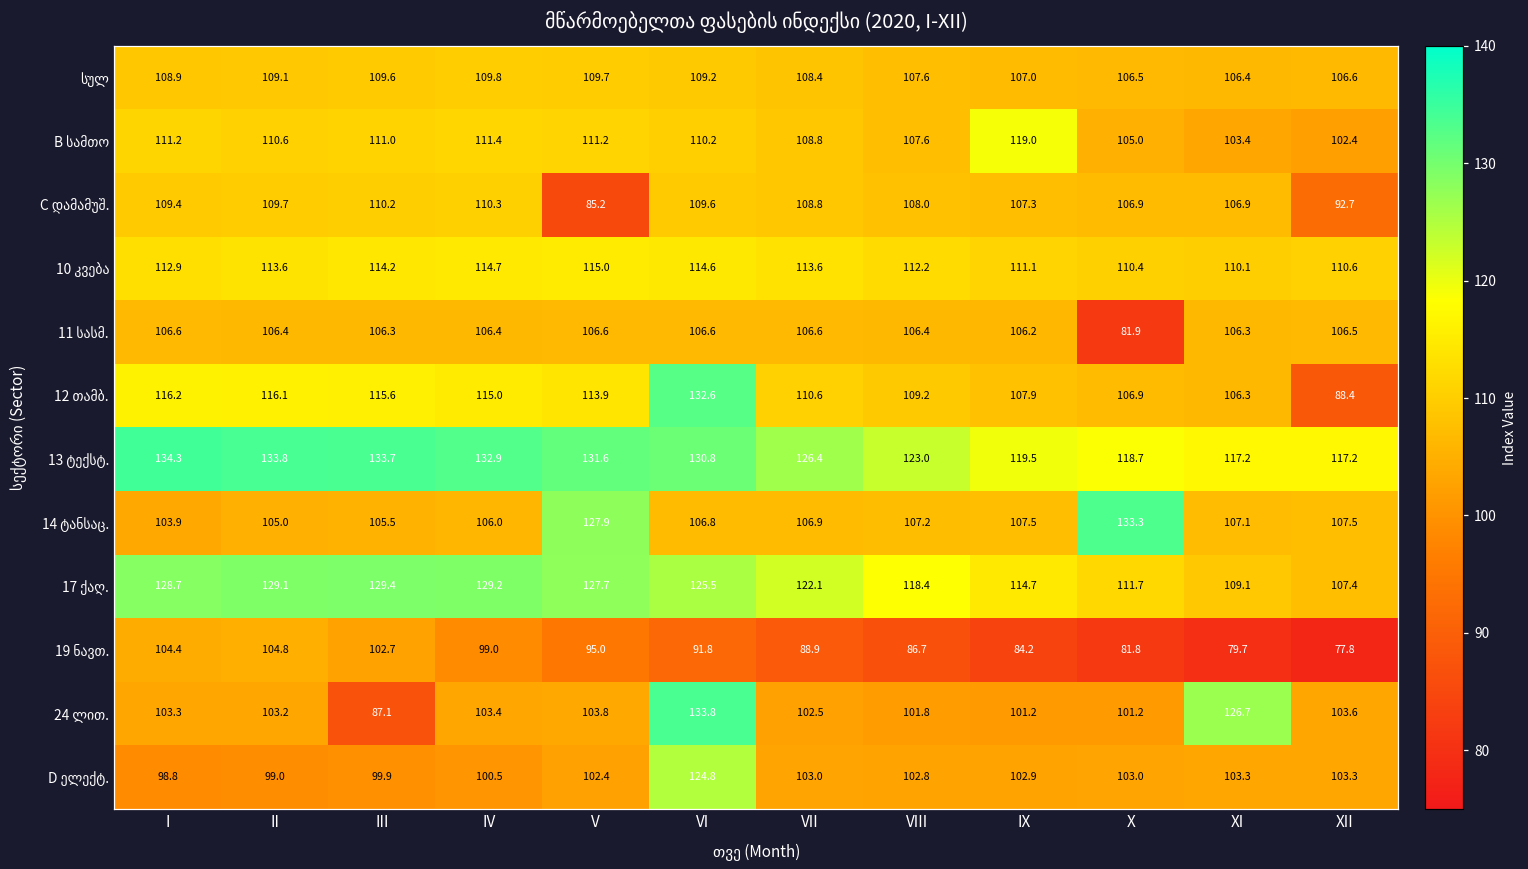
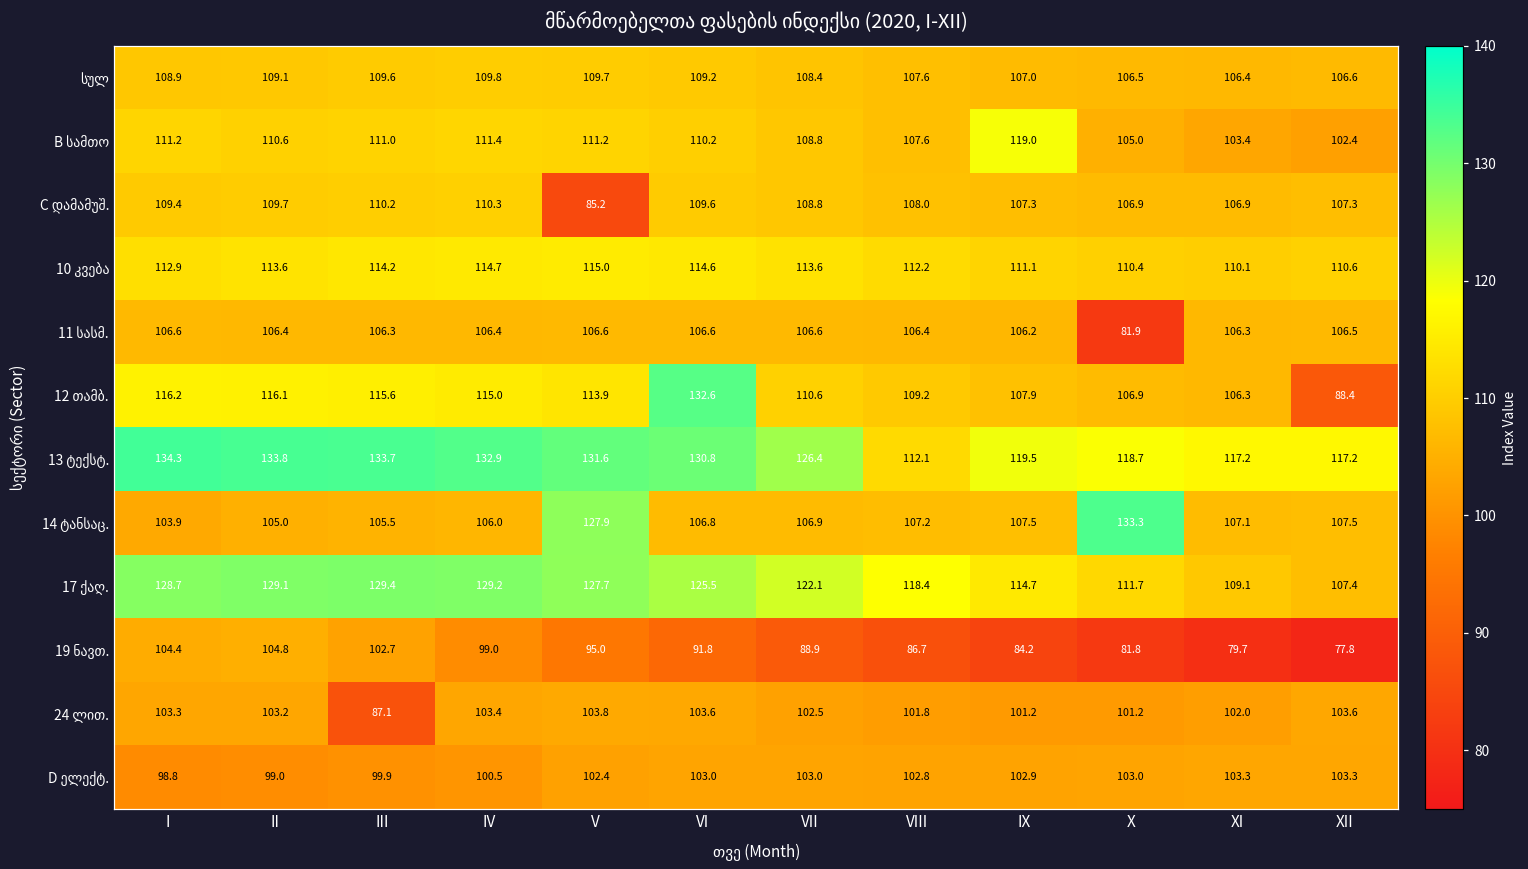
  {
    "სულ": {
      "I": 108.9,
      "II": 109.1,
      "III": 109.6,
      "IV": 109.8,
      "V": 109.7,
      "VI": 109.2,
      "VII": 108.4,
      "VIII": 107.6,
      "IX": 107.0,
      "X": 106.5,
      "XI": 106.4,
      "XII": 106.6
    },
    "B სამთო": {
      "I": 111.2,
      "II": 110.6,
      "III": 111.0,
      "IV": 111.4,
      "V": 111.2,
      "VI": 110.2,
      "VII": 108.8,
      "VIII": 107.6,
      "IX": 119.0,
      "X": 105.0,
      "XI": 103.4,
      "XII": 102.4
    },
    "C დამამუშ.": {
      "I": 109.4,
      "II": 109.7,
      "III": 110.2,
      "IV": 110.3,
      "V": 85.2,
      "VI": 109.6,
      "VII": 108.8,
      "VIII": 108.0,
      "IX": 107.3,
      "X": 106.9,
      "XI": 106.9,
-     "XII": 92.7
+     "XII": 107.3
    },
    "10 კვება": {
      "I": 112.9,
      "II": 113.6,
      "III": 114.2,
      "IV": 114.7,
      "V": 115.0,
      "VI": 114.6,
      "VII": 113.6,
      "VIII": 112.2,
      "IX": 111.1,
      "X": 110.4,
      "XI": 110.1,
      "XII": 110.6
    },
    "11 სასმ.": {
      "I": 106.6,
      "II": 106.4,
      "III": 106.3,
      "IV": 106.4,
      "V": 106.6,
      "VI": 106.6,
      "VII": 106.6,
      "VIII": 106.4,
      "IX": 106.2,
      "X": 81.9,
      "XI": 106.3,
      "XII": 106.5
    },
    "12 თამბ.": {
      "I": 116.2,
      "II": 116.1,
      "III": 115.6,
      "IV": 115.0,
      "V": 113.9,
      "VI": 132.6,
      "VII": 110.6,
      "VIII": 109.2,
      "IX": 107.9,
      "X": 106.9,
      "XI": 106.3,
      "XII": 88.4
    },
    "13 ტექსტ.": {
      "I": 134.3,
      "II": 133.8,
      "III": 133.7,
      "IV": 132.9,
      "V": 131.6,
      "VI": 130.8,
      "VII": 126.4,
-     "VIII": 123.0,
+     "VIII": 112.1,
      "IX": 119.5,
      "X": 118.7,
      "XI": 117.2,
      "XII": 117.2
    },
    "14 ტანსაც.": {
      "I": 103.9,
      "II": 105.0,
      "III": 105.5,
      "IV": 106.0,
      "V": 127.9,
      "VI": 106.8,
      "VII": 106.9,
      "VIII": 107.2,
      "IX": 107.5,
      "X": 133.3,
      "XI": 107.1,
      "XII": 107.5
    },
    "17 ქაღ.": {
      "I": 128.7,
      "II": 129.1,
      "III": 129.4,
      "IV": 129.2,
      "V": 127.7,
      "VI": 125.5,
      "VII": 122.1,
      "VIII": 118.4,
      "IX": 114.7,
      "X": 111.7,
      "XI": 109.1,
      "XII": 107.4
    },
    "19 ნავთ.": {
      "I": 104.4,
      "II": 104.8,
      "III": 102.7,
      "IV": 99.0,
      "V": 95.0,
      "VI": 91.8,
      "VII": 88.9,
      "VIII": 86.7,
      "IX": 84.2,
      "X": 81.8,
      "XI": 79.7,
      "XII": 77.8
    },
    "24 ლით.": {
      "I": 103.3,
      "II": 103.2,
      "III": 87.1,
      "IV": 103.4,
      "V": 103.8,
-     "VI": 133.8,
+     "VI": 103.6,
      "VII": 102.5,
      "VIII": 101.8,
      "IX": 101.2,
      "X": 101.2,
-     "XI": 126.7,
+     "XI": 102.0,
      "XII": 103.6
    },
    "D ელექტ.": {
      "I": 98.8,
      "II": 99.0,
      "III": 99.9,
      "IV": 100.5,
      "V": 102.4,
-     "VI": 124.8,
+     "VI": 103.0,
      "VII": 103.0,
      "VIII": 102.8,
      "IX": 102.9,
      "X": 103.0,
      "XI": 103.3,
      "XII": 103.3
    }
  }
